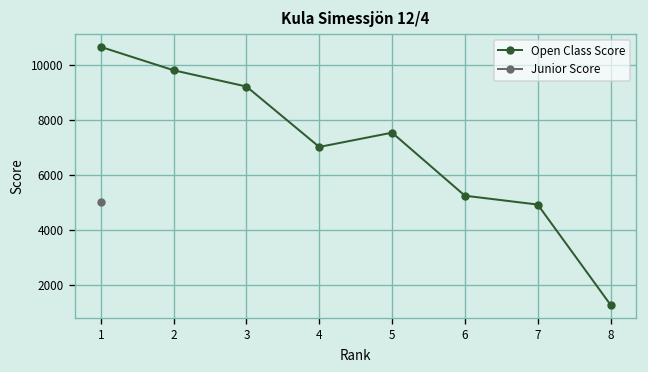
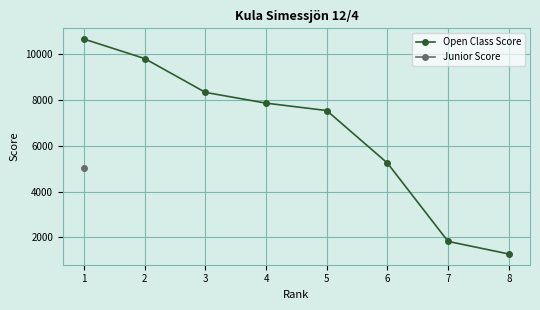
  {
    "Open Class Score": {
      "1": 10700,
      "2": 9800,
-     "3": 9200,
-     "4": 7000,
+     "3": 8300,
+     "4": 7900,
      "5": 7500,
      "6": 5200,
-     "7": 4900,
+     "7": 1800,
      "8": 1300
    },
    "Junior Score": {
      "1": 5000
    }
  }
